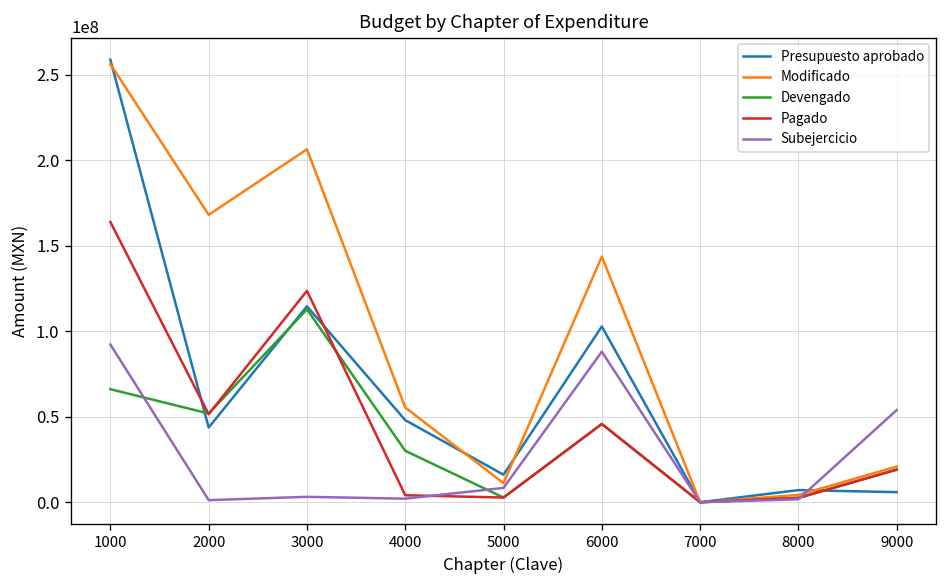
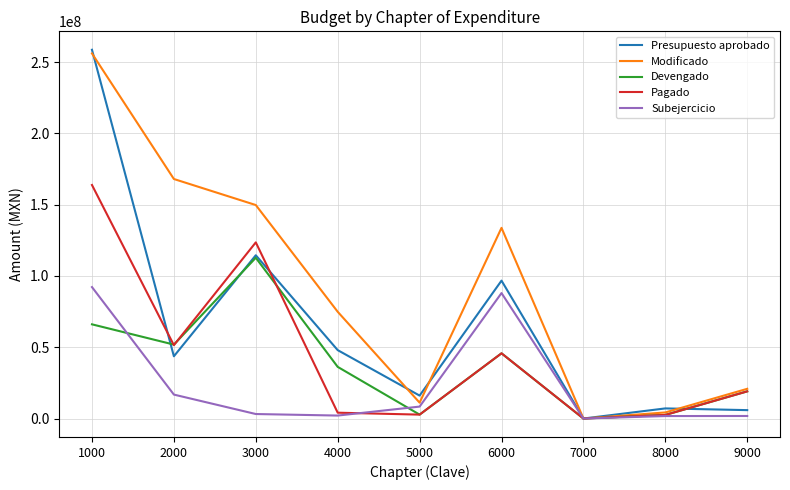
  {
    "Presupuesto aprobado": {
      "1000": 259000000,
      "2000": 44000000,
      "4000": 48000000,
      "5000": 16000000,
-     "6000": 103000000,
+     "6000": 97000000,
      "8000": 7000000,
      "9000": 6000000
    },
    "Modificado": {
      "1000": 256000000,
      "2000": 168000000,
-     "3000": 206000000,
-     "4000": 55000000,
+     "3000": 150000000,
+     "4000": 75000000,
      "5000": 11000000,
-     "6000": 144000000,
+     "6000": 134000000,
      "9000": 21000000
    },
    "Devengado": {
      "1000": 66000000,
-     "4000": 30000000
+     "4000": 36000000
    },
    "Pagado": {
      "1000": 164000000,
      "3000": 124000000,
      "4000": 4000000
    },
    "Subejercicio": {
      "1000": 92000000,
-     "2000": 1000000,
+     "2000": 17000000,
      "3000": 3000000,
      "4000": 2000000,
      "5000": 8000000,
      "6000": 88000000,
-     "9000": 54000000
+     "9000": 2000000
    }
  }
